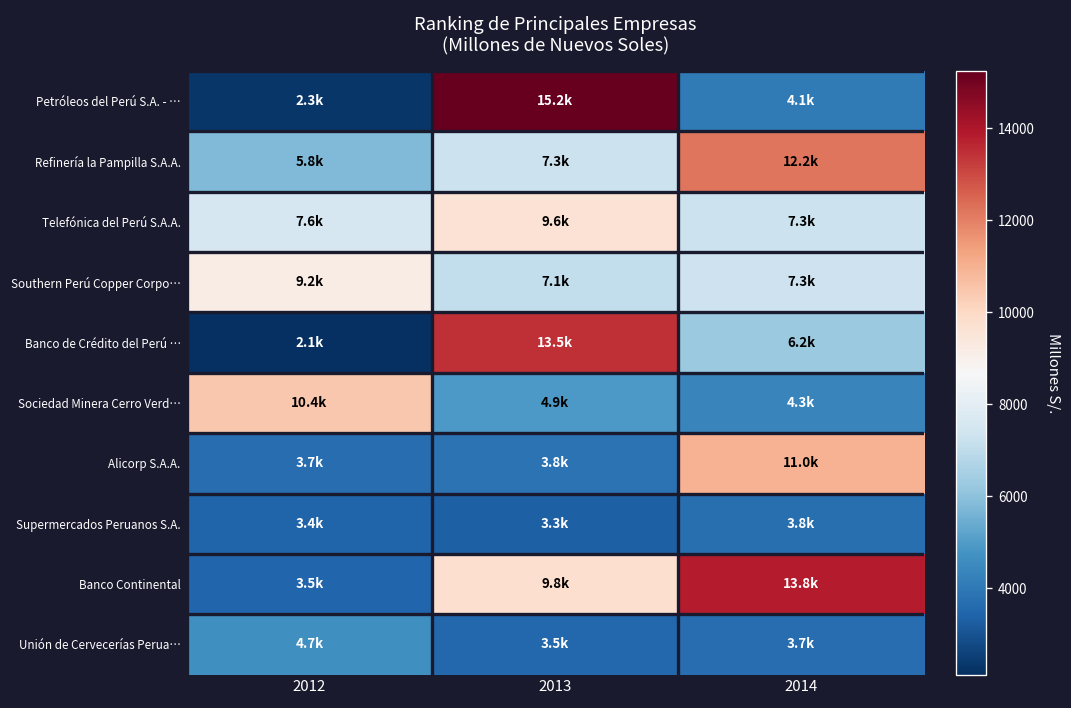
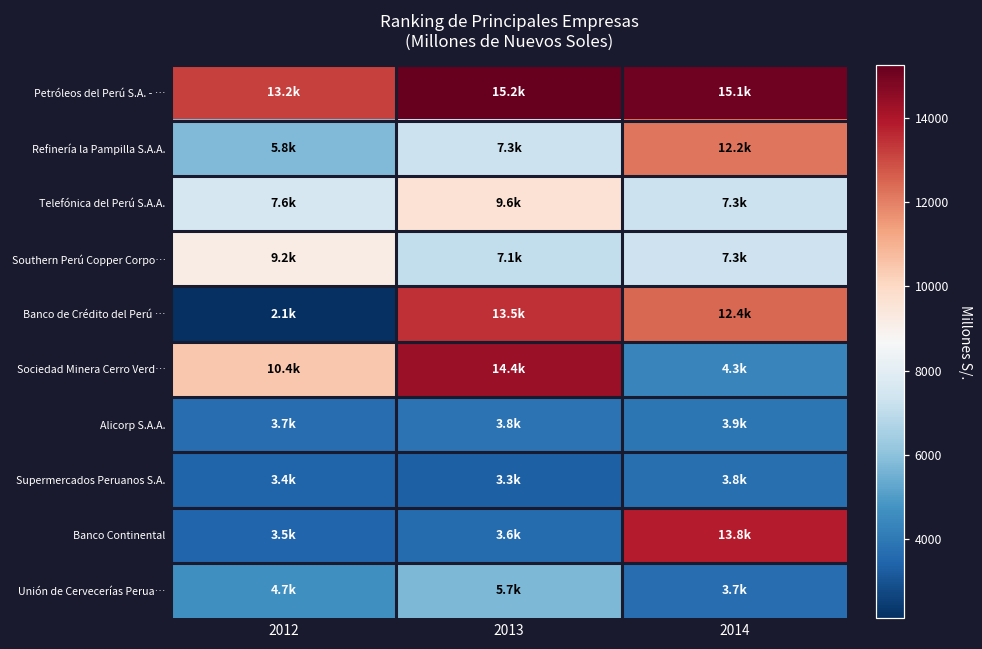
  {
    "Petróleos del Perú S.A. - …": {
-     "2012": "2.3k",
+     "2012": "13.2k",
      "2013": "15.2k",
-     "2014": "4.1k"
+     "2014": "15.1k"
    },
    "Refinería la Pampilla S.A.A.": {
      "2012": "5.8k",
      "2013": "7.3k",
      "2014": "12.2k"
    },
    "Telefónica del Perú S.A.A.": {
      "2012": "7.6k",
      "2013": "9.6k",
      "2014": "7.3k"
    },
    "Southern Perú Copper Corpo…": {
      "2012": "9.2k",
      "2013": "7.1k",
      "2014": "7.3k"
    },
    "Banco de Crédito del Perú …": {
      "2012": "2.1k",
      "2013": "13.5k",
-     "2014": "6.2k"
+     "2014": "12.4k"
    },
    "Sociedad Minera Cerro Verd…": {
      "2012": "10.4k",
-     "2013": "4.9k",
+     "2013": "14.4k",
      "2014": "4.3k"
    },
    "Alicorp S.A.A.": {
      "2012": "3.7k",
      "2013": "3.8k",
-     "2014": "11.0k"
+     "2014": "3.9k"
    },
    "Supermercados Peruanos S.A.": {
      "2012": "3.4k",
      "2013": "3.3k",
      "2014": "3.8k"
    },
    "Banco Continental": {
      "2012": "3.5k",
-     "2013": "9.8k",
+     "2013": "3.6k",
      "2014": "13.8k"
    },
    "Unión de Cervecerías Perua…": {
      "2012": "4.7k",
-     "2013": "3.5k",
+     "2013": "5.7k",
      "2014": "3.7k"
    }
  }
